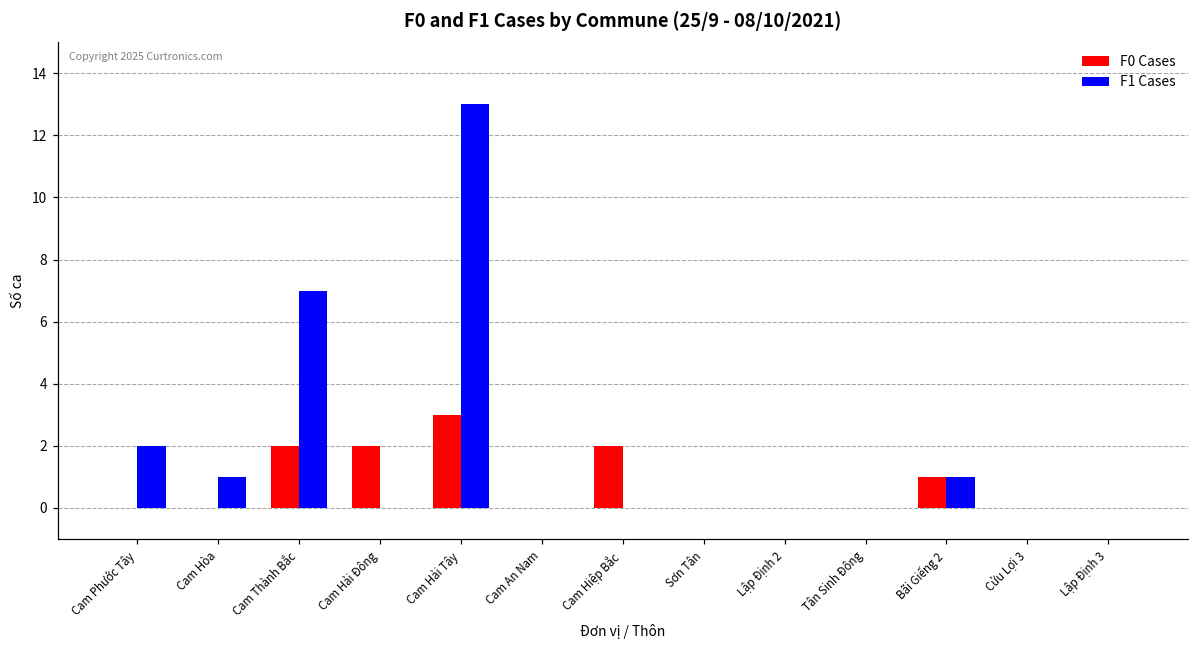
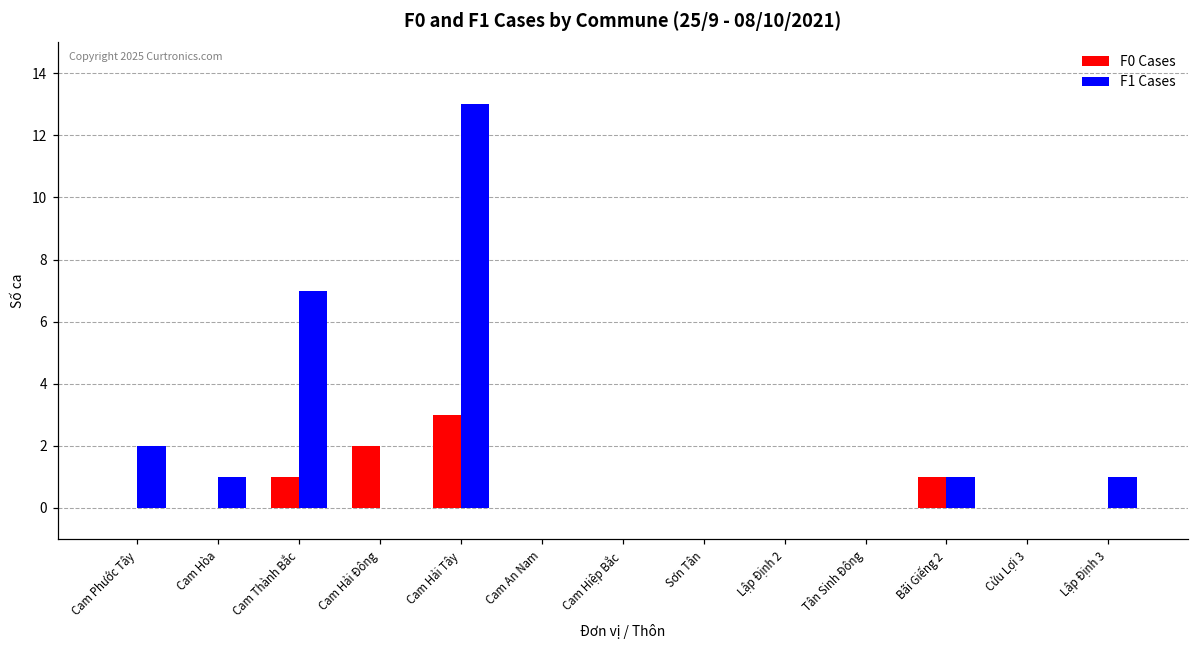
  {
    "F0 Cases": {
      "Cam Phước Tây": 0,
      "Cam Hòa": 0,
-     "Cam Thành Bắc": 2,
+     "Cam Thành Bắc": 1,
      "Cam Hải Đông": 2,
      "Cam Hải Tây": 3,
      "Cam An Nam": 0,
-     "Cam Hiệp Bắc": 2,
+     "Cam Hiệp Bắc": 0,
      "Sơn Tân": 0,
      "Lập Định 2": 0,
      "Tân Sinh Đông": 0,
      "Bãi Giếng 2": 1,
      "Cửu Lợi 3": 0,
      "Lập Định 3": 0
    },
    "F1 Cases": {
      "Cam Phước Tây": 2,
      "Cam Hòa": 1,
      "Cam Thành Bắc": 7,
      "Cam Hải Đông": 0,
      "Cam Hải Tây": 13,
      "Cam An Nam": 0,
      "Cam Hiệp Bắc": 0,
      "Sơn Tân": 0,
      "Lập Định 2": 0,
      "Tân Sinh Đông": 0,
      "Bãi Giếng 2": 1,
      "Cửu Lợi 3": 0,
-     "Lập Định 3": 0
+     "Lập Định 3": 1
    }
  }
